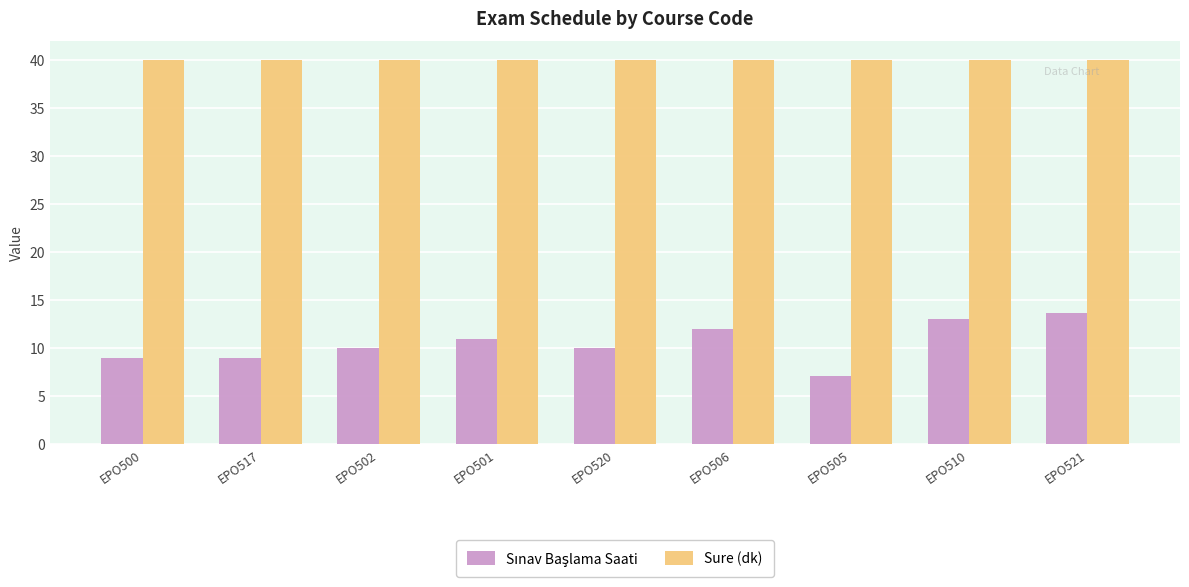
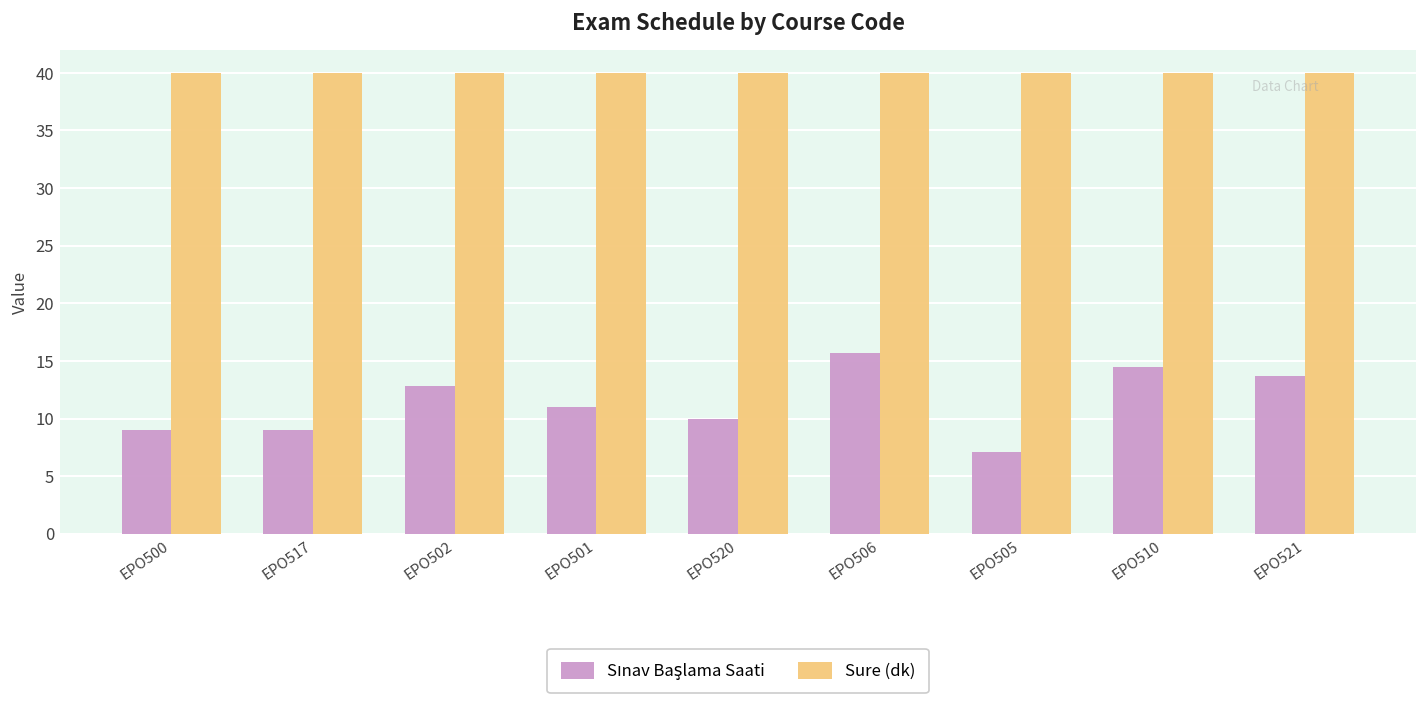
  {
    "Sınav Başlama Saati": {
      "EPO500": 9,
      "EPO517": 9,
-     "EPO502": 10,
+     "EPO502": 13,
      "EPO501": 11,
      "EPO520": 10,
-     "EPO506": 12,
+     "EPO506": 16,
      "EPO505": 7,
-     "EPO510": 13,
+     "EPO510": 15,
      "EPO521": 14
    },
    "Sure (dk)": {
      "EPO500": 40,
      "EPO517": 40,
      "EPO502": 40,
      "EPO501": 40,
      "EPO520": 40,
      "EPO506": 40,
      "EPO505": 40,
      "EPO510": 40,
      "EPO521": 40
    }
  }
